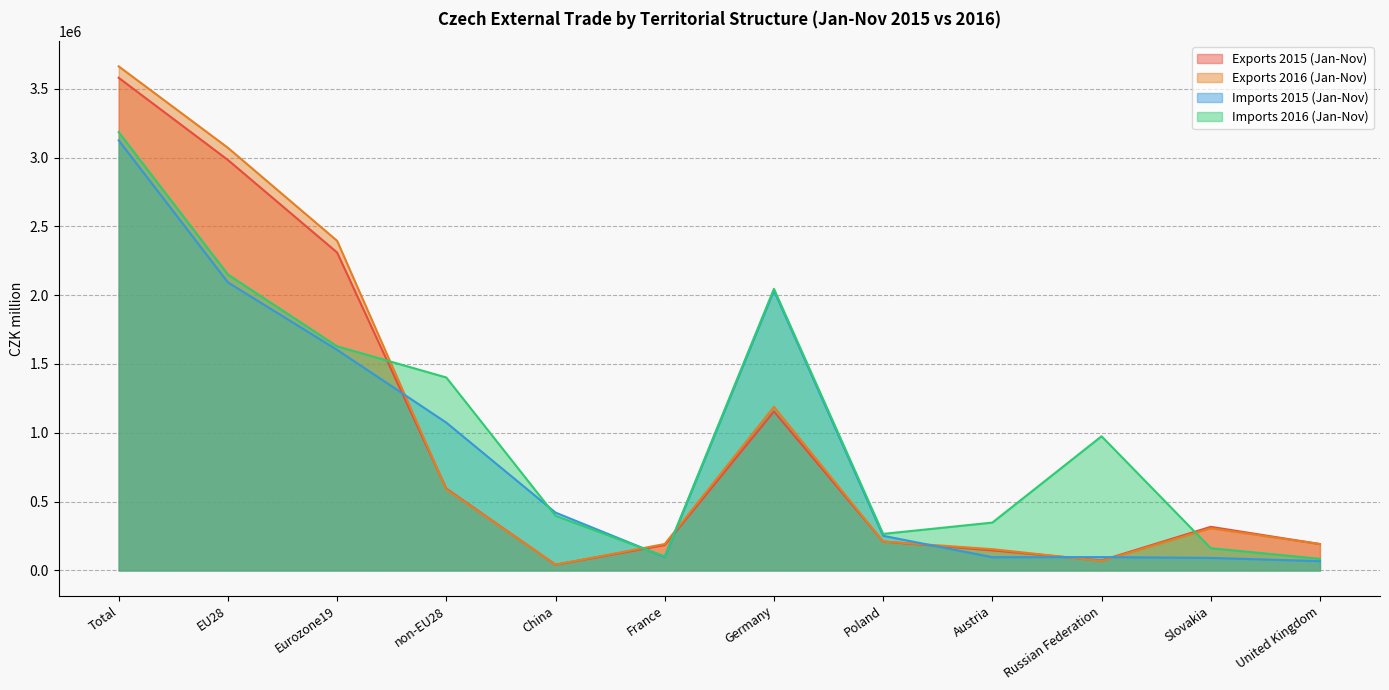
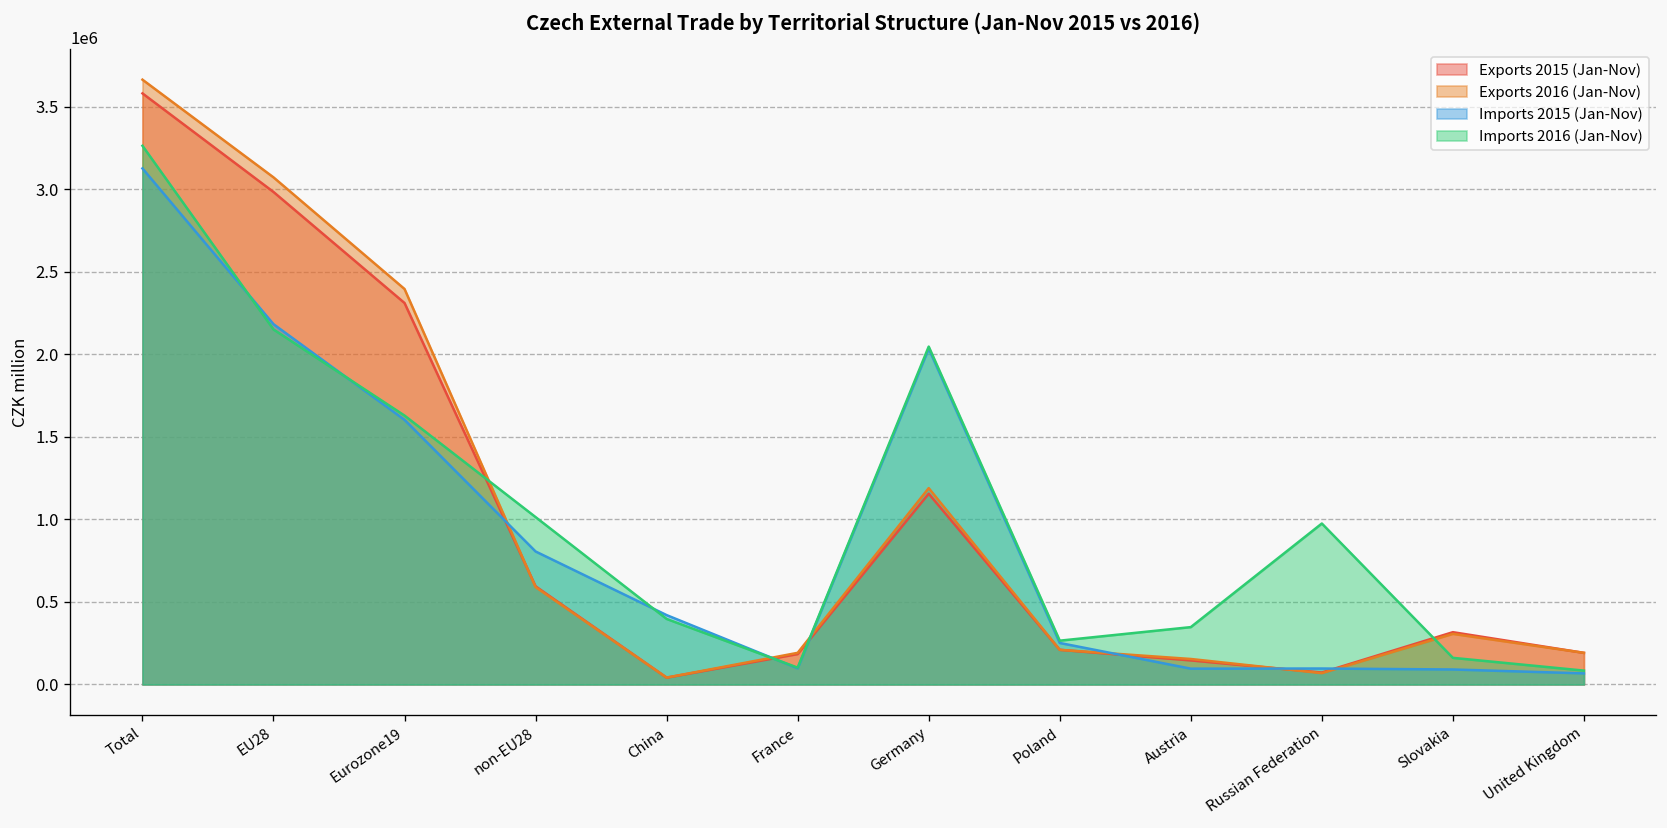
  {
    "Imports 2015 (Jan-Nov)": {
      "Total": 3130000,
-     "EU28": 2090000,
+     "EU28": 2180000,
      "Eurozone19": 1600000,
-     "non-EU28": 1070000,
+     "non-EU28": 810000,
      "China": 420000,
      "Austria": 100000,
      "Russian Federation": 100000,
      "Slovakia": 90000
    },
    "Imports 2016 (Jan-Nov)": {
-     "Total": 3180000,
+     "Total": 3260000,
      "EU28": 2150000,
      "Eurozone19": 1630000,
-     "non-EU28": 1400000,
+     "non-EU28": 1010000,
      "China": 400000,
      "Austria": 350000,
      "Russian Federation": 970000,
      "Slovakia": 160000
    }
  }
